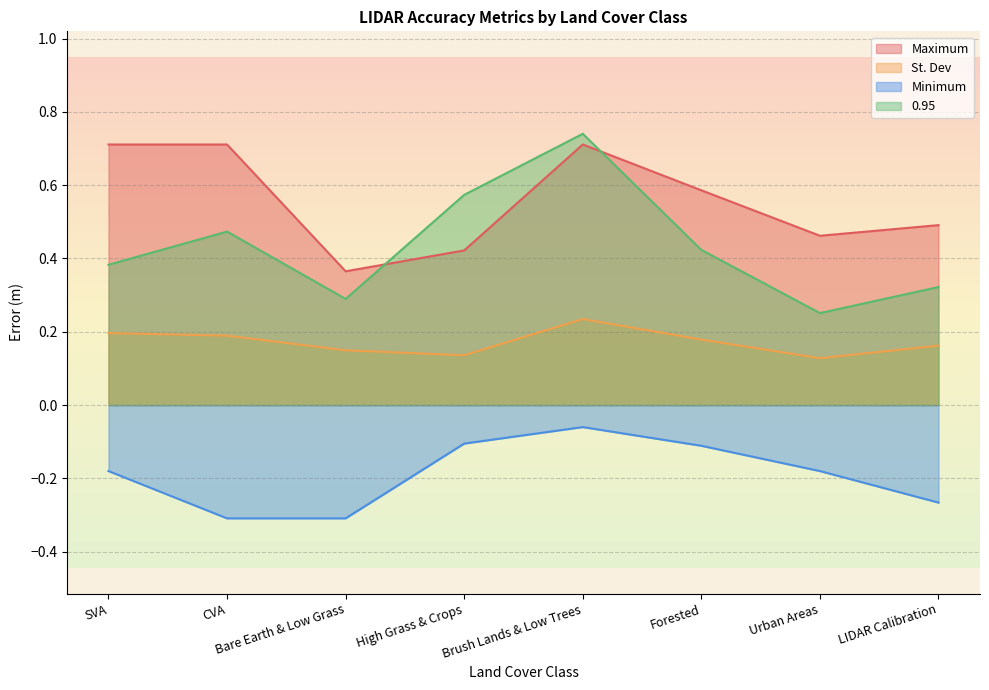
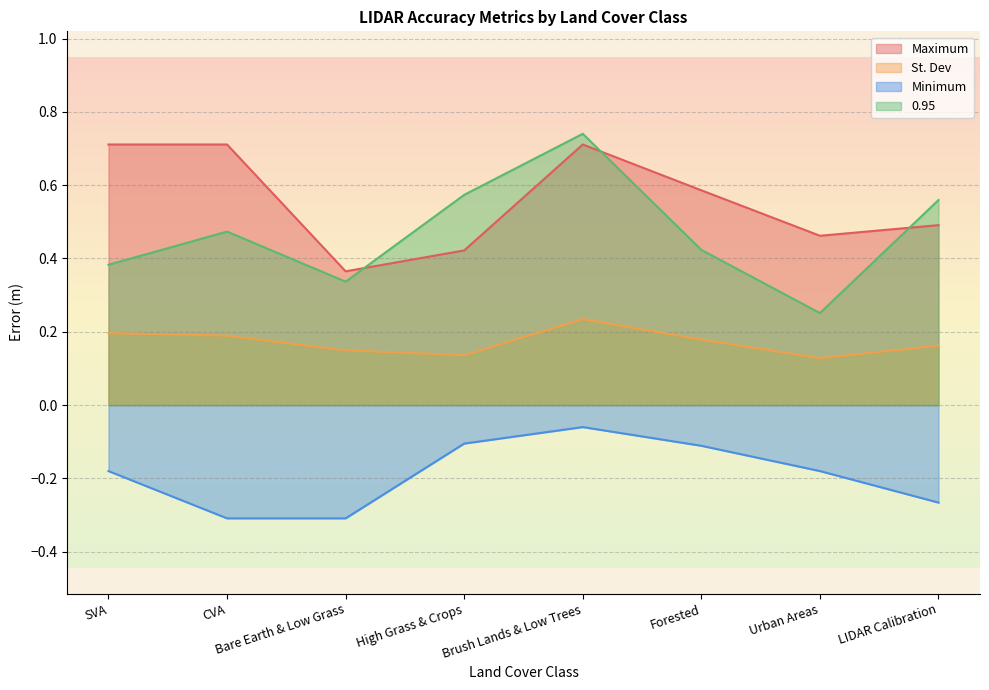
  {
    "0.95": {
      "SVA": 0.38,
      "CVA": 0.47,
-     "Bare Earth & Low Grass": 0.29,
+     "Bare Earth & Low Grass": 0.34,
      "High Grass & Crops": 0.57,
      "Brush Lands & Low Trees": 0.74,
      "Forested": 0.42,
      "Urban Areas": 0.25,
-     "LIDAR Calibration": 0.32
+     "LIDAR Calibration": 0.56
    }
  }
